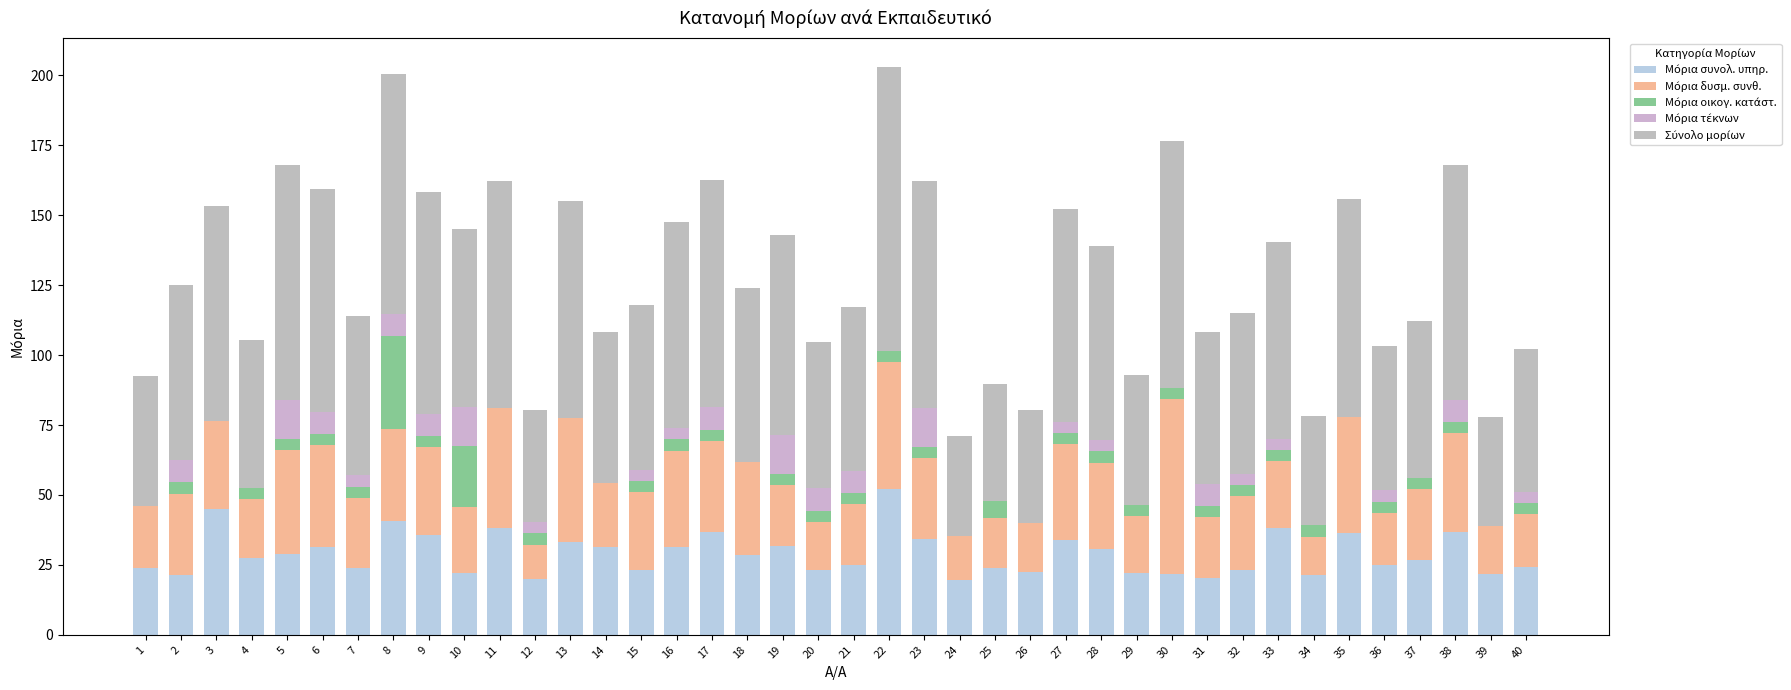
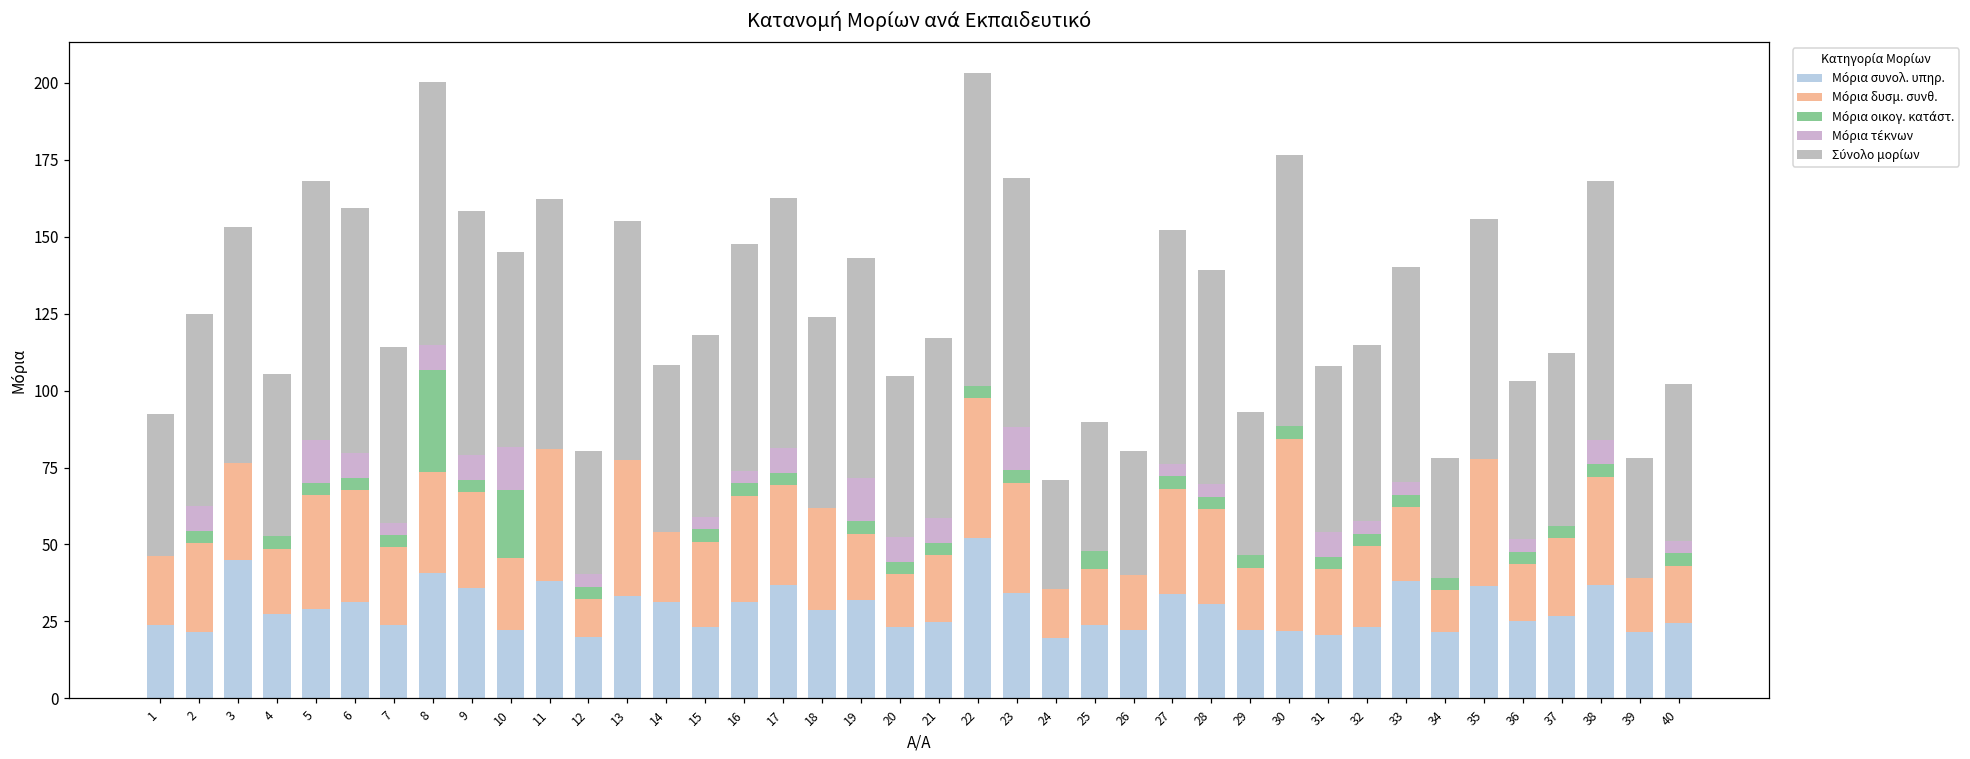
  {
    "Μόρια δυσμ. συνθ.": {
      "1": 22,
      "2": 29,
      "3": 32,
      "4": 21,
      "5": 37,
      "6": 36,
      "7": 25,
      "8": 33,
      "9": 31,
      "10": 23,
      "11": 43,
      "12": 12,
      "13": 44,
      "14": 23,
      "15": 28,
      "16": 35,
      "17": 32,
      "18": 33,
      "19": 22,
      "20": 17,
      "21": 22,
      "22": 45,
-     "23": 29,
+     "23": 36,
      "24": 16,
      "25": 18,
      "26": 18,
      "27": 34,
      "28": 31,
      "29": 20,
      "30": 62,
      "31": 22,
      "32": 26,
      "33": 24,
      "34": 14,
      "35": 41,
      "36": 19,
      "37": 25,
      "38": 35,
      "39": 17,
      "40": 19
    },
    "Μόρια οικογ. κατάστ.": {
      "1": 0,
      "2": 4,
      "3": 0,
      "4": 4,
      "5": 4,
      "6": 4,
      "7": 4,
      "8": 33,
      "9": 4,
      "10": 22,
      "11": 0,
      "12": 4,
      "13": 0,
      "14": 0,
      "15": 4,
      "16": 4,
      "17": 4,
      "18": 0,
      "19": 4,
      "20": 4,
      "21": 4,
      "22": 4,
      "23": 4,
      "24": 0,
      "25": 6,
      "26": 0,
      "27": 4,
      "28": 4,
      "29": 4,
      "30": 4,
      "31": 4,
      "32": 4,
      "33": 4,
      "34": 4,
      "35": 0,
      "36": 4,
      "37": 4,
      "38": 4,
      "39": 0,
      "40": 4
    }
  }
